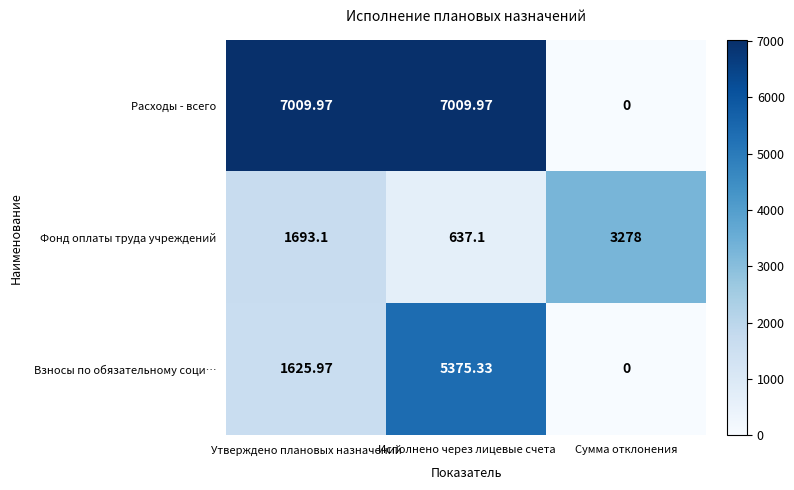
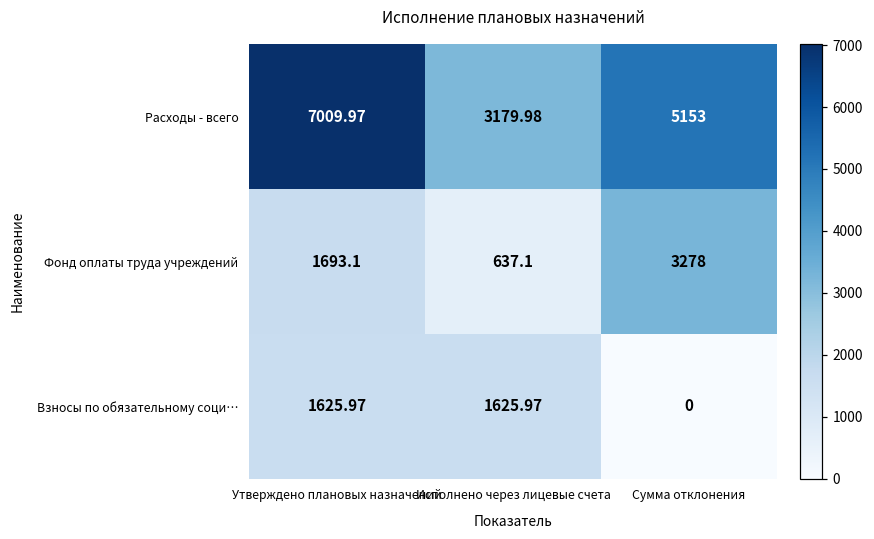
  {
    "Расходы - всего": {
      "Утверждено плановых назначений": 7009.97,
-     "Исполнено через лицевые счета": 7009.97,
-     "Сумма отклонения": 0
+     "Исполнено через лицевые счета": 3179.98,
+     "Сумма отклонения": 5153
    },
    "Фонд оплаты труда учреждений": {
      "Утверждено плановых назначений": 1693.1,
      "Исполнено через лицевые счета": 637.1,
      "Сумма отклонения": 3278
    },
    "Взносы по обязательному соци…": {
      "Утверждено плановых назначений": 1625.97,
-     "Исполнено через лицевые счета": 5375.33,
+     "Исполнено через лицевые счета": 1625.97,
      "Сумма отклонения": 0
    }
  }
